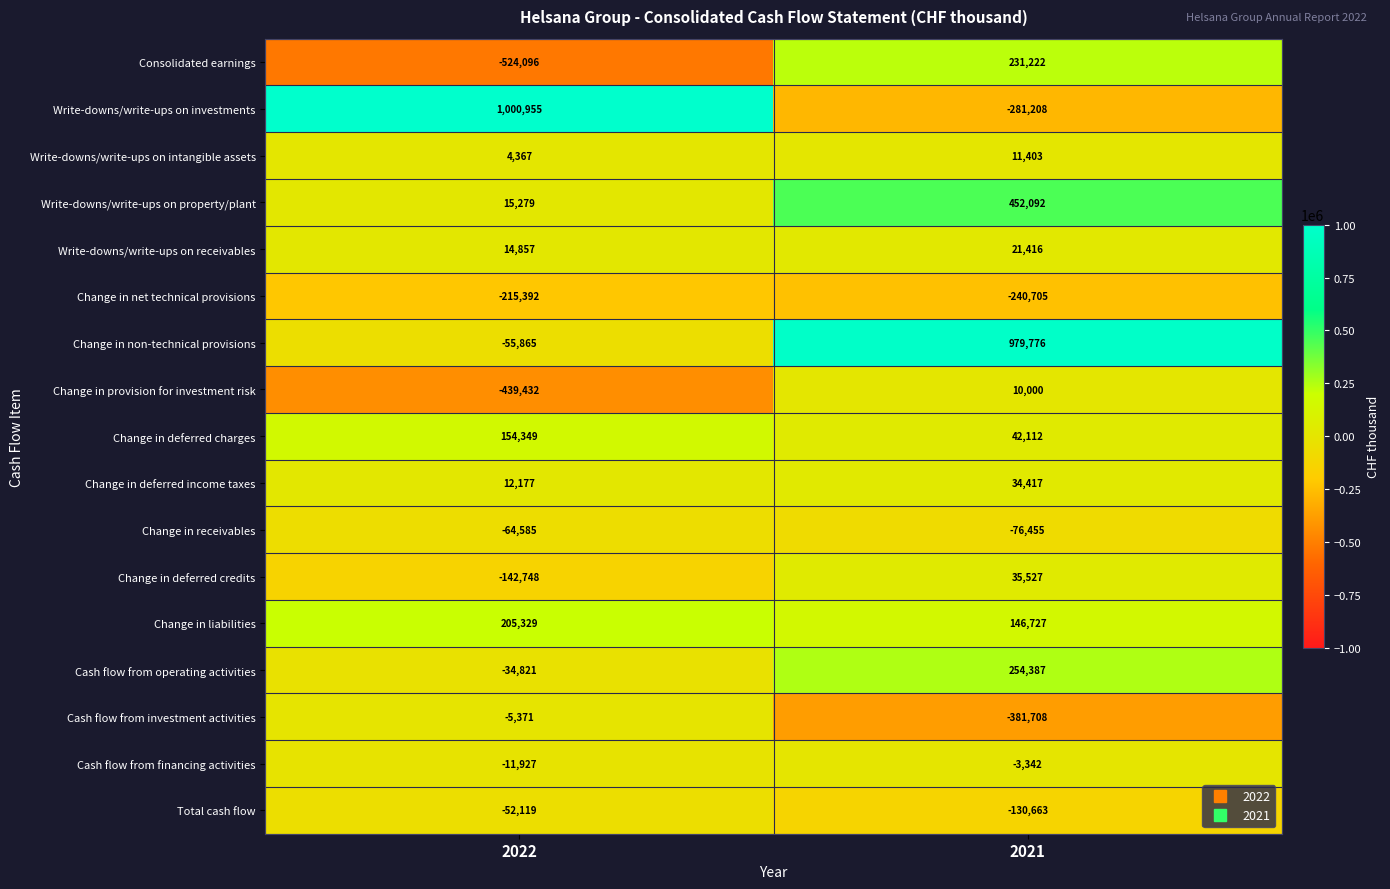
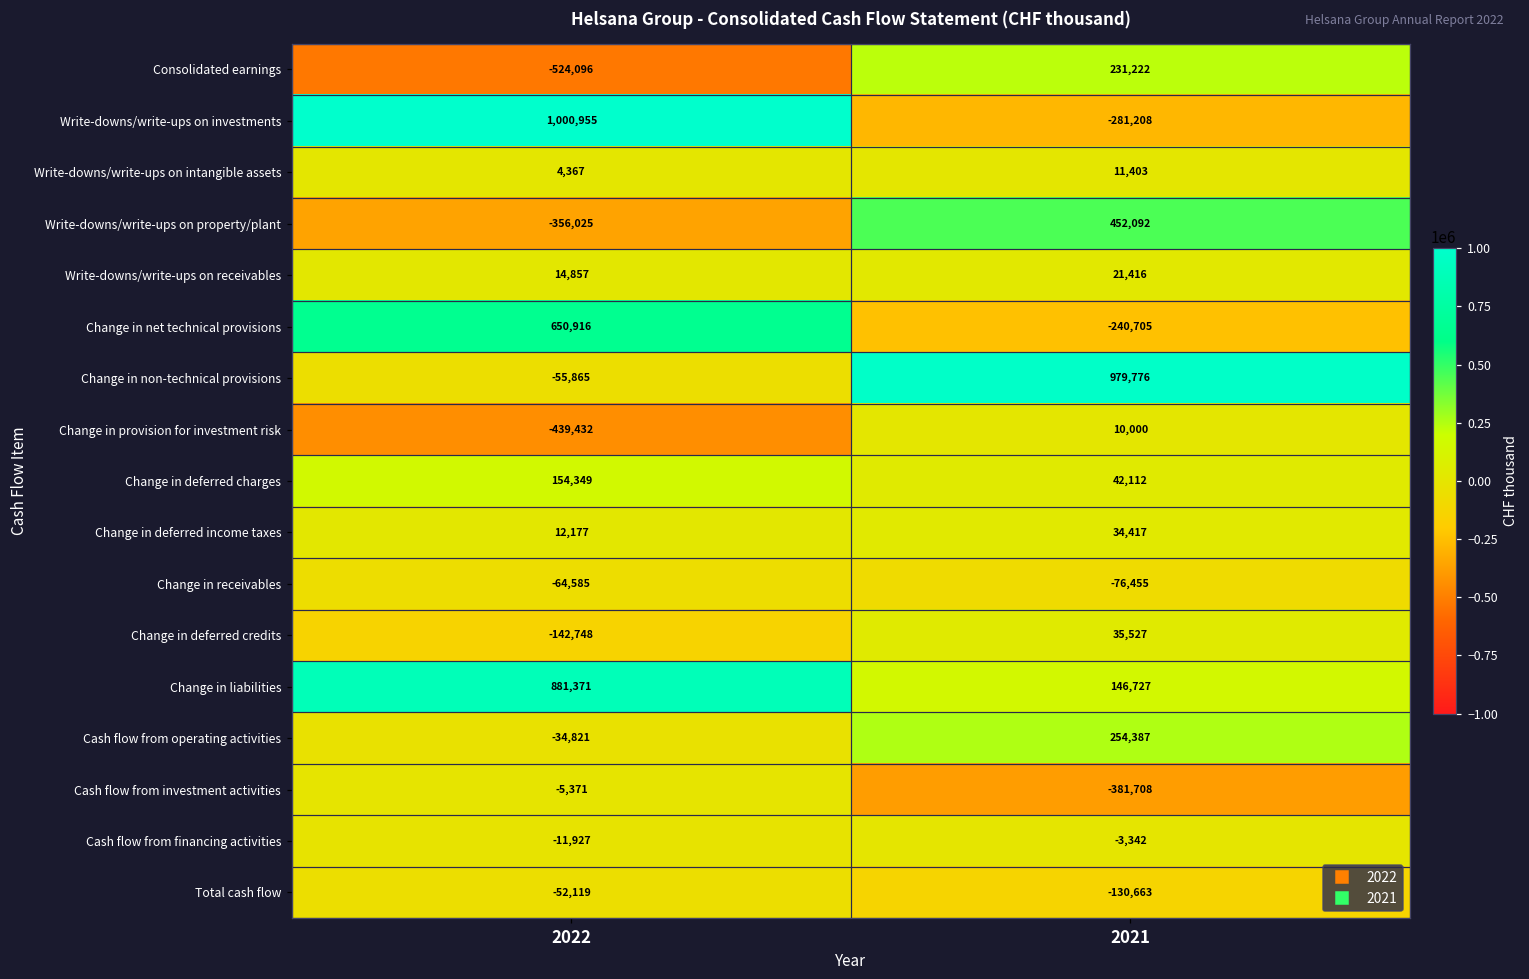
  {
    "Consolidated earnings": {
      "2022": "-524,096",
      "2021": "231,222"
    },
    "Write-downs/write-ups on investments": {
      "2022": "1,000,955",
      "2021": "-281,208"
    },
    "Write-downs/write-ups on intangible assets": {
      "2022": "4,367",
      "2021": "11,403"
    },
    "Write-downs/write-ups on property/plant": {
-     "2022": "15,279",
+     "2022": "-356,025",
      "2021": "452,092"
    },
    "Write-downs/write-ups on receivables": {
      "2022": "14,857",
      "2021": "21,416"
    },
    "Change in net technical provisions": {
-     "2022": "-215,392",
+     "2022": "650,916",
      "2021": "-240,705"
    },
    "Change in non-technical provisions": {
      "2022": "-55,865",
      "2021": "979,776"
    },
    "Change in provision for investment risk": {
      "2022": "-439,432",
      "2021": "10,000"
    },
    "Change in deferred charges": {
      "2022": "154,349",
      "2021": "42,112"
    },
    "Change in deferred income taxes": {
      "2022": "12,177",
      "2021": "34,417"
    },
    "Change in receivables": {
      "2022": "-64,585",
      "2021": "-76,455"
    },
    "Change in deferred credits": {
      "2022": "-142,748",
      "2021": "35,527"
    },
    "Change in liabilities": {
-     "2022": "205,329",
+     "2022": "881,371",
      "2021": "146,727"
    },
    "Cash flow from operating activities": {
      "2022": "-34,821",
      "2021": "254,387"
    },
    "Cash flow from investment activities": {
      "2022": "-5,371",
      "2021": "-381,708"
    },
    "Cash flow from financing activities": {
      "2022": "-11,927",
      "2021": "-3,342"
    },
    "Total cash flow": {
      "2022": "-52,119",
      "2021": "-130,663"
    }
  }
